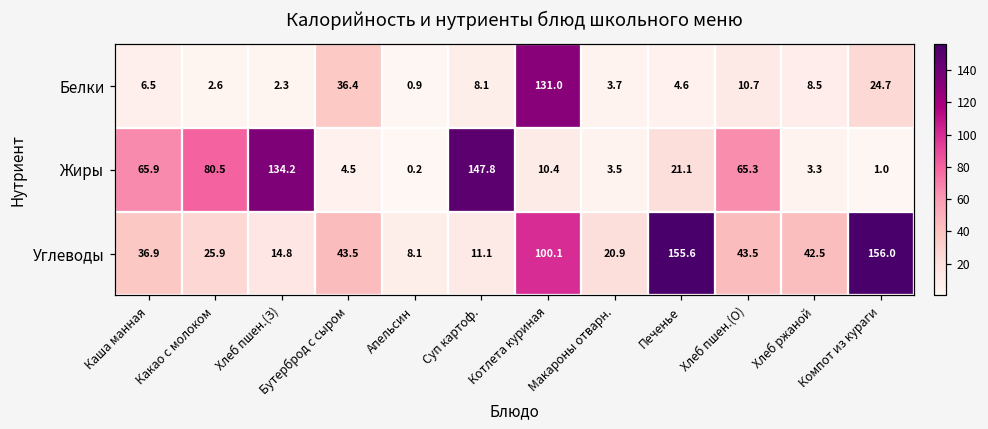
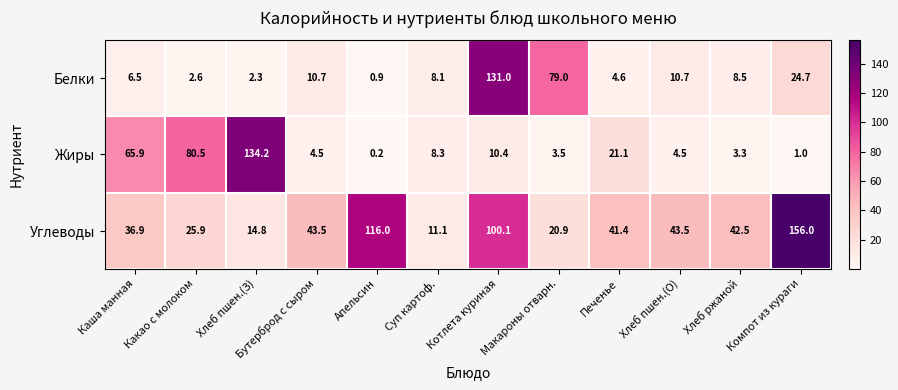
  {
    "Белки": {
      "Каша манная": 6.5,
      "Какао с молоком": 2.6,
      "Хлеб пшен.(З)": 2.3,
-     "Бутерброд с сыром": 36.4,
+     "Бутерброд с сыром": 10.7,
      "Апельсин": 0.9,
      "Суп картоф.": 8.1,
      "Котлета куриная": 131.0,
-     "Макароны отварн.": 3.7,
+     "Макароны отварн.": 79.0,
      "Печенье": 4.6,
      "Хлеб пшен.(О)": 10.7,
      "Хлеб ржаной": 8.5,
      "Компот из кураги": 24.7
    },
    "Жиры": {
      "Каша манная": 65.9,
      "Какао с молоком": 80.5,
      "Хлеб пшен.(З)": 134.2,
      "Бутерброд с сыром": 4.5,
      "Апельсин": 0.2,
-     "Суп картоф.": 147.8,
+     "Суп картоф.": 8.3,
      "Котлета куриная": 10.4,
      "Макароны отварн.": 3.5,
      "Печенье": 21.1,
-     "Хлеб пшен.(О)": 65.3,
+     "Хлеб пшен.(О)": 4.5,
      "Хлеб ржаной": 3.3,
      "Компот из кураги": 1.0
    },
    "Углеводы": {
      "Каша манная": 36.9,
      "Какао с молоком": 25.9,
      "Хлеб пшен.(З)": 14.8,
      "Бутерброд с сыром": 43.5,
-     "Апельсин": 8.1,
+     "Апельсин": 116.0,
      "Суп картоф.": 11.1,
      "Котлета куриная": 100.1,
      "Макароны отварн.": 20.9,
-     "Печенье": 155.6,
+     "Печенье": 41.4,
      "Хлеб пшен.(О)": 43.5,
      "Хлеб ржаной": 42.5,
      "Компот из кураги": 156.0
    }
  }
